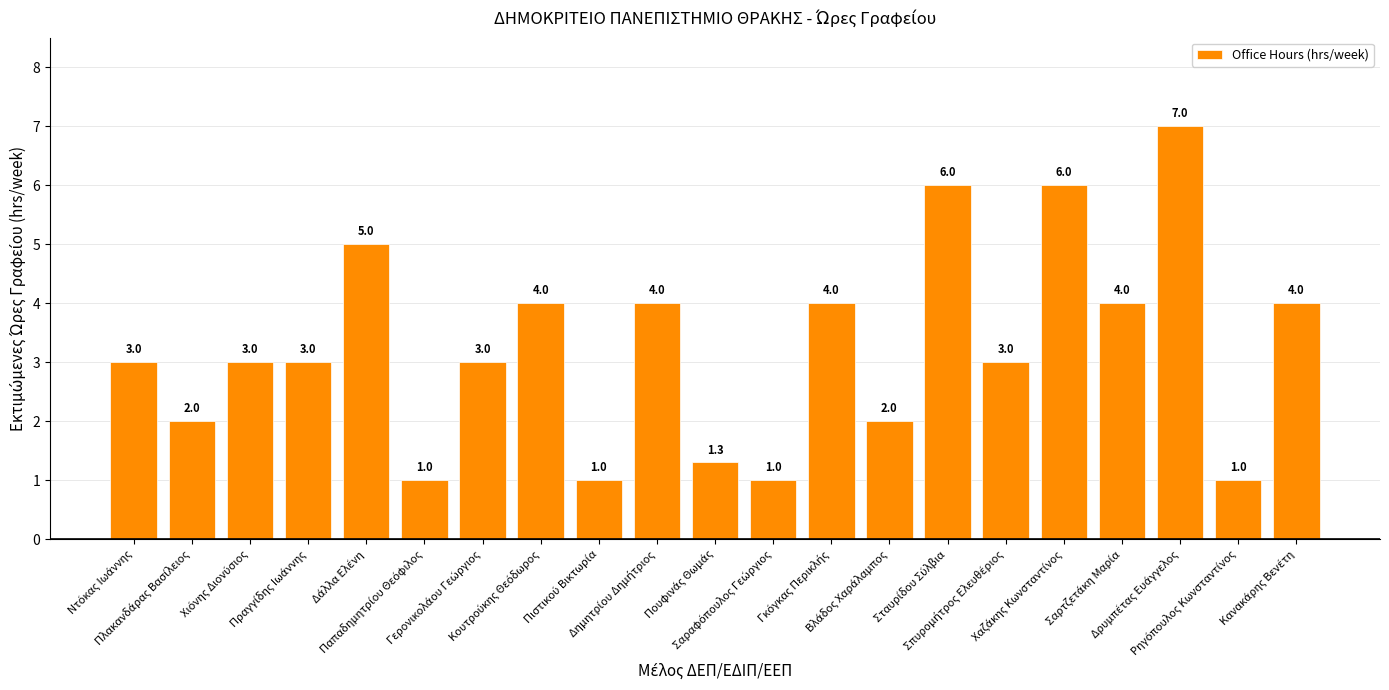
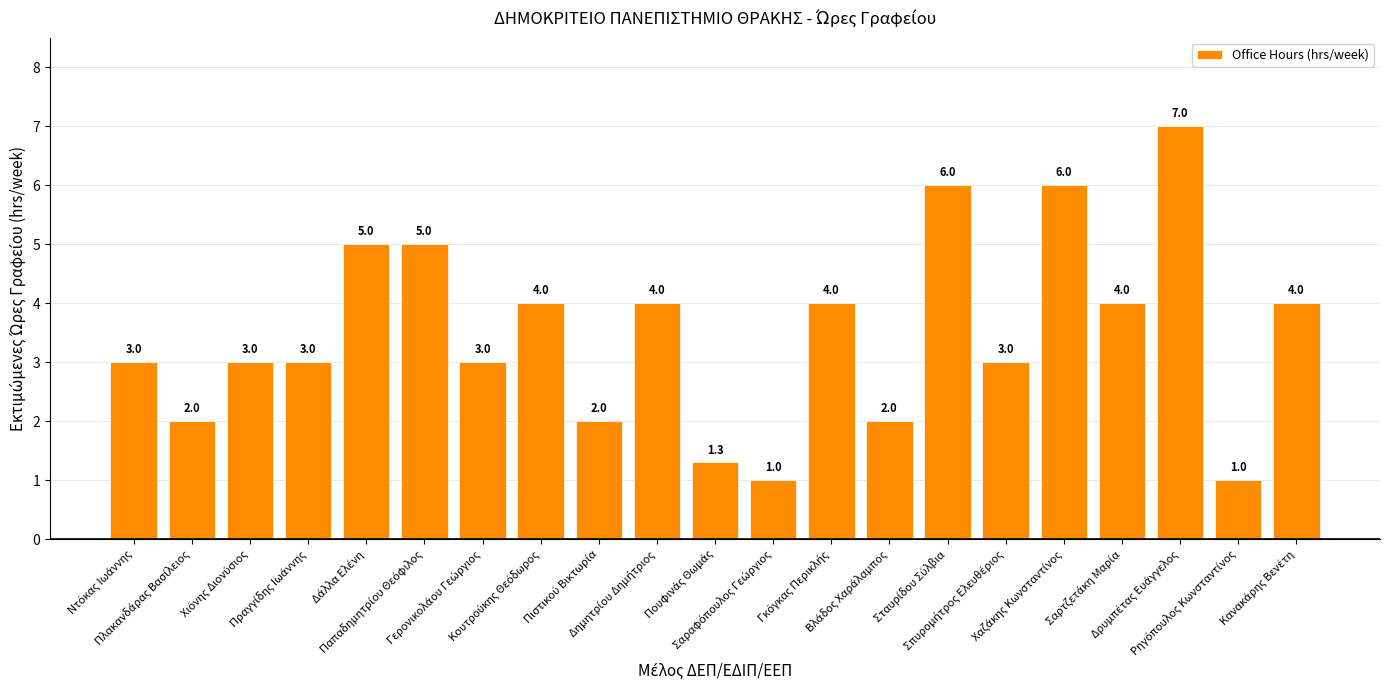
  {
    "Ντόκας Ιωάννης": 3.0,
    "Πλακανδάρας Βασίλειος": 2.0,
    "Χιόνης Διονύσιος": 3.0,
    "Πραγγίδης Ιωάννης": 3.0,
    "Δάλλα Ελένη": 5.0,
-   "Παπαδημητρίου Θεόφιλος": 1.0,
+   "Παπαδημητρίου Θεόφιλος": 5.0,
    "Γερονικολάου Γεώργιος": 3.0,
    "Κουτρούκης Θεόδωρος": 4.0,
-   "Πιστικού Βικτωρία": 1.0,
+   "Πιστικού Βικτωρία": 2.0,
    "Δημητρίου Δημήτριος": 4.0,
    "Πουφινάς Θωμάς": 1.3,
    "Σαραφόπουλος Γεώργιος": 1.0,
    "Γκόγκας Περικλής": 4.0,
    "Βλάδος Χαράλαμπος": 2.0,
    "Σταυρίδου Σύλβια": 6.0,
    "Σπυρομήτρος Ελευθέριος": 3.0,
    "Χαζάκης Κωνσταντίνος": 6.0,
    "Σαρτζετάκη Μαρία": 4.0,
    "Δρυμπέτας Ευάγγελος": 7.0,
    "Ρηγόπουλος Κωνσταντίνος": 1.0,
    "Κανακάρης Βενέτη": 4.0
  }
